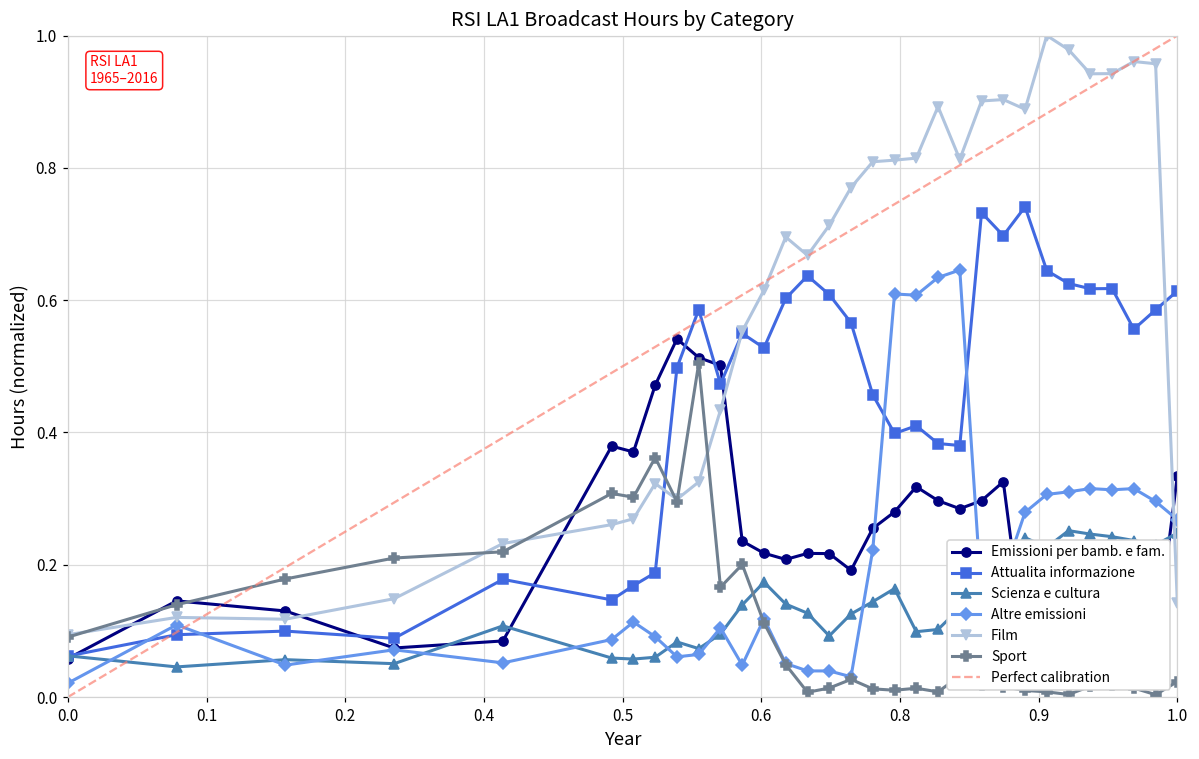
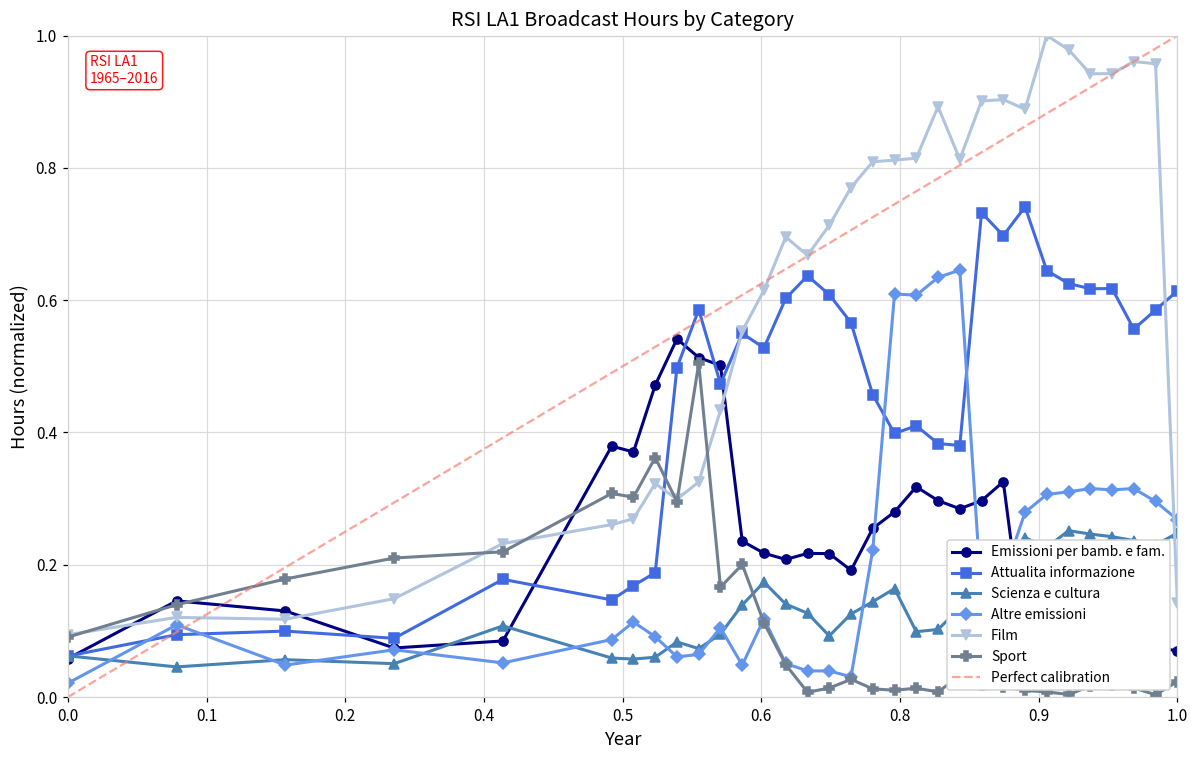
  {
    "Emissioni per bamb. e fam.": {
-     "1.0": 0.33
+     "1.0": 0.07
    },
    "Film": {
      "1.0": 0.14
    },
    "Perfect calibration": {
      "0.0": 0.00,
      "1.0": 1.00
    }
  }
